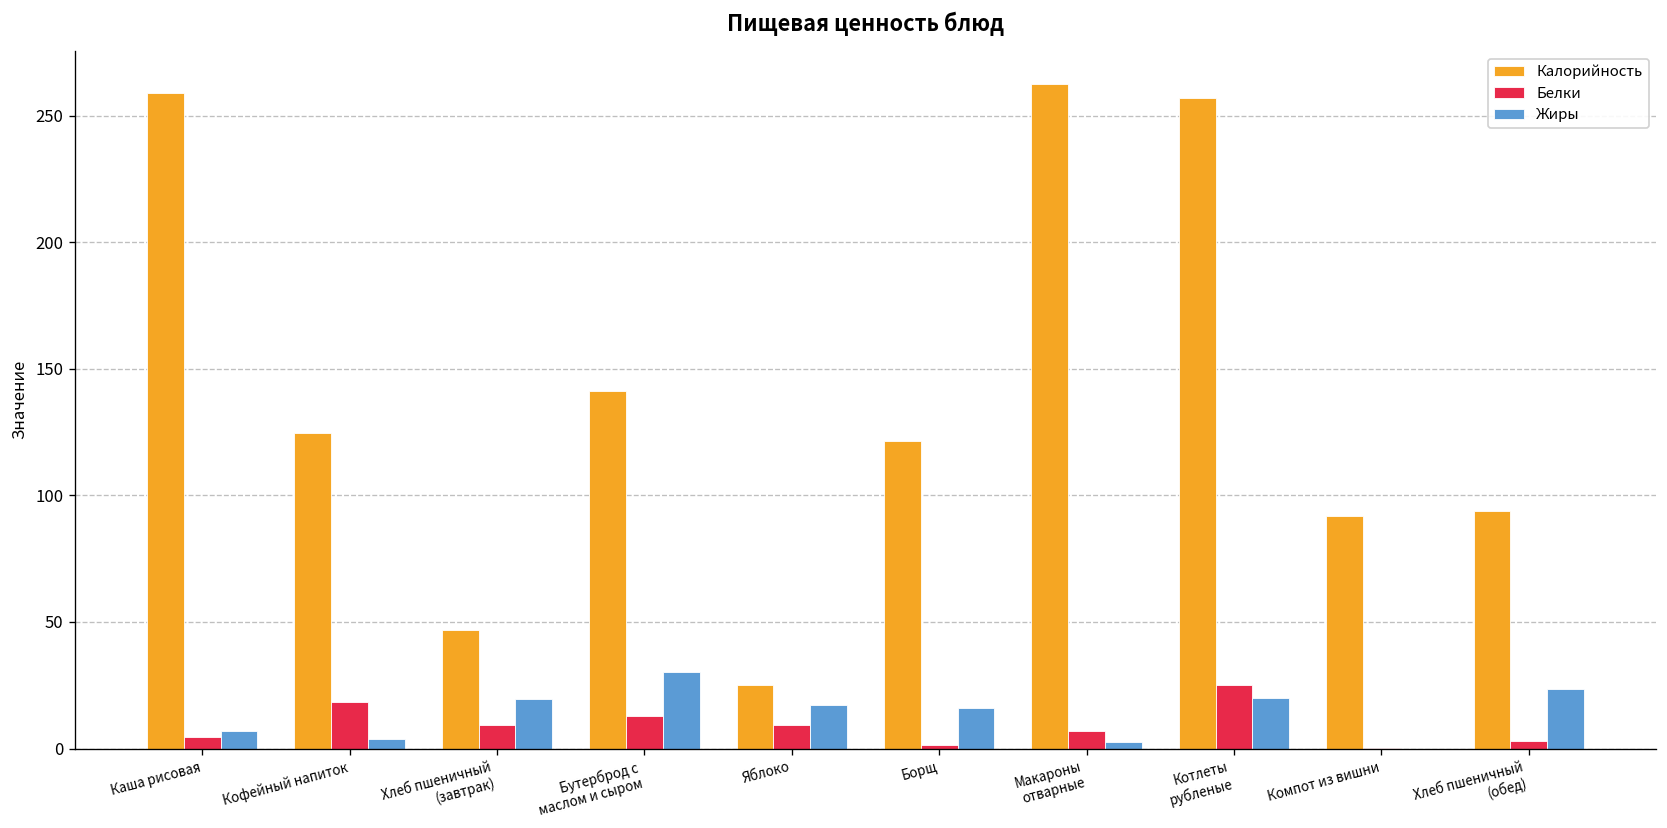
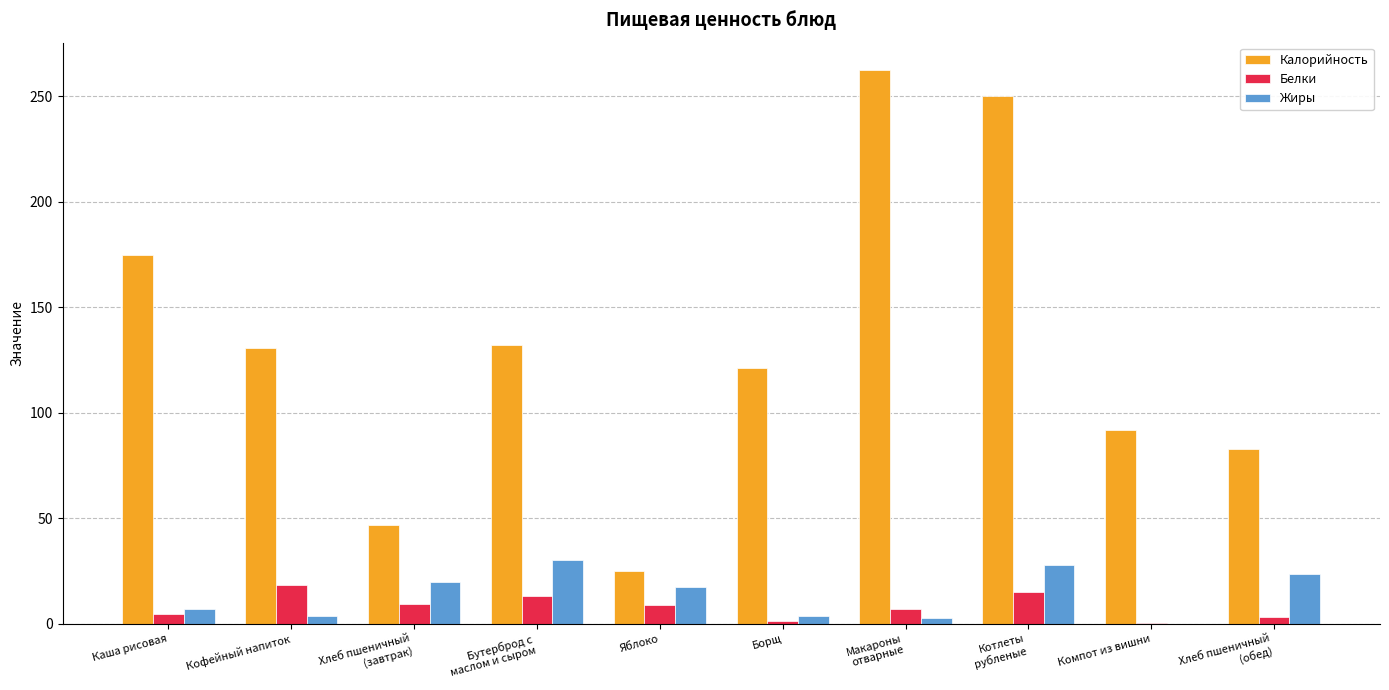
  {
    "Калорийность": {
-     "Каша рисовая": 259,
-     "Кофейный напиток": 125,
+     "Каша рисовая": 175,
+     "Кофейный напиток": 131,
      "Хлеб пшеничный (завтрак)": 47,
-     "Бутерброд с маслом и сыром": 141,
+     "Бутерброд с маслом и сыром": 132,
      "Яблоко": 25,
      "Борщ": 121,
      "Макароны отварные": 262,
-     "Котлеты рубленые": 257,
+     "Котлеты рубленые": 250,
      "Компот из вишни": 92,
-     "Хлеб пшеничный (обед)": 94
+     "Хлеб пшеничный (обед)": 83
    },
    "Белки": {
      "Каша рисовая": 4,
      "Кофейный напиток": 18,
      "Хлеб пшеничный (завтрак)": 9,
      "Бутерброд с маслом и сыром": 13,
      "Яблоко": 9,
      "Борщ": 1,
      "Макароны отварные": 7,
-     "Котлеты рубленые": 25,
+     "Котлеты рубленые": 15,
      "Хлеб пшеничный (обед)": 3
    },
    "Жиры": {
      "Каша рисовая": 7,
      "Кофейный напиток": 4,
      "Хлеб пшеничный (завтрак)": 20,
      "Бутерброд с маслом и сыром": 30,
      "Яблоко": 17,
-     "Борщ": 16,
+     "Борщ": 4,
      "Макароны отварные": 3,
-     "Котлеты рубленые": 20,
+     "Котлеты рубленые": 28,
      "Компот из вишни": 0,
      "Хлеб пшеничный (обед)": 24
    }
  }
